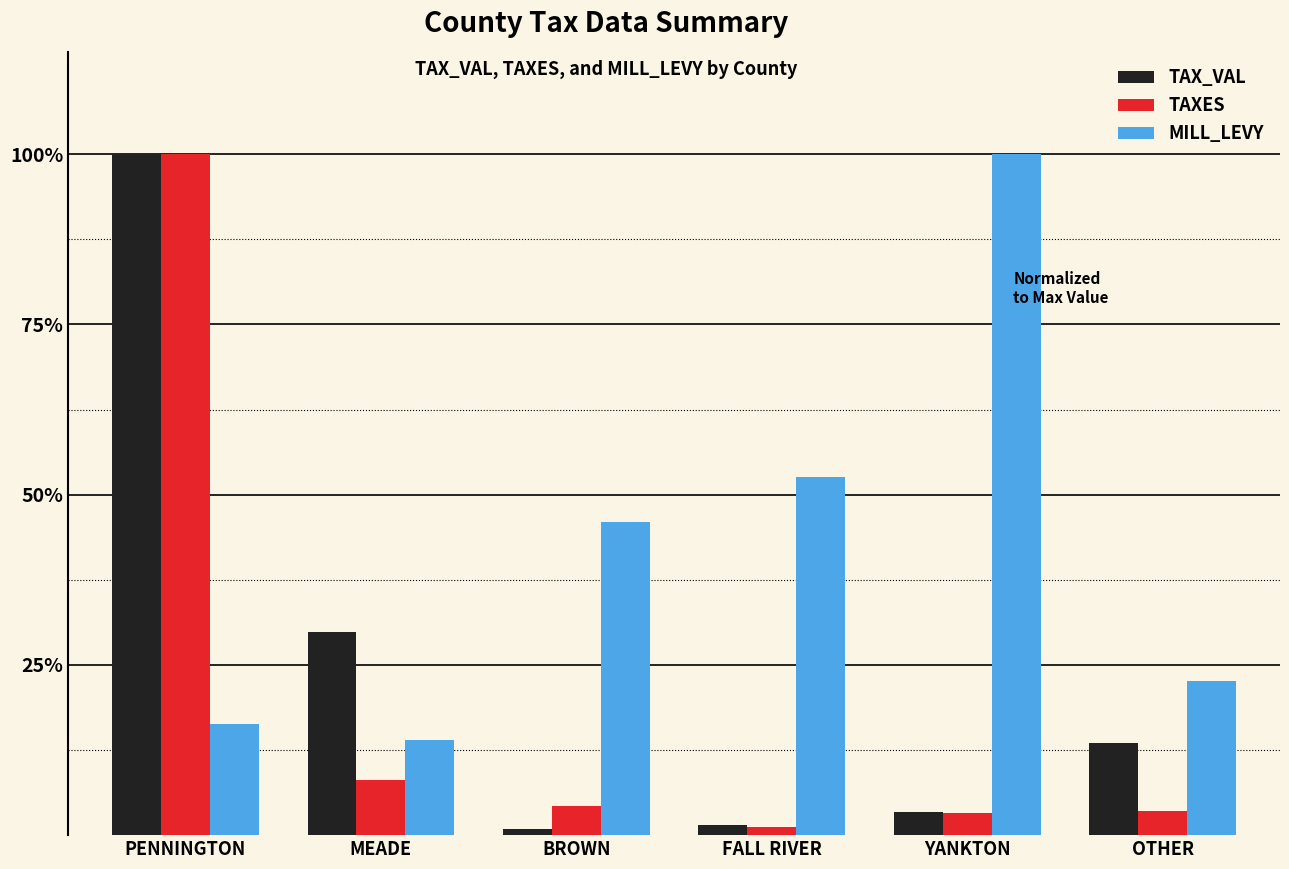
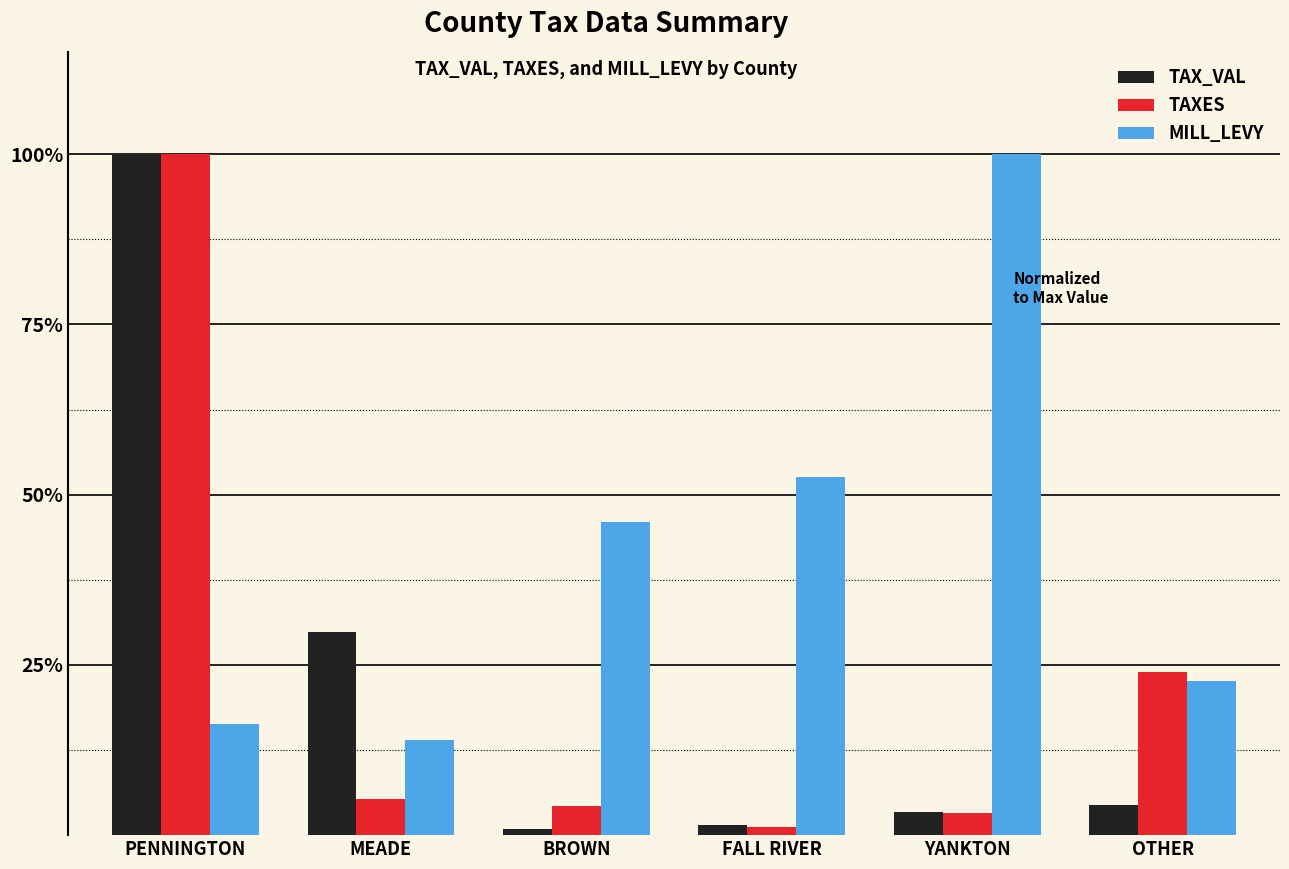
  {
    "TAX_VAL": {
      "PENNINGTON": "100%",
      "MEADE": "30%",
      "BROWN": "1%",
      "FALL RIVER": "1%",
      "YANKTON": "3%",
-     "OTHER": "14%"
+     "OTHER": "4%"
    },
    "TAXES": {
      "PENNINGTON": "100%",
-     "MEADE": "8%",
+     "MEADE": "5%",
      "BROWN": "4%",
      "FALL RIVER": "1%",
      "YANKTON": "3%",
-     "OTHER": "4%"
+     "OTHER": "24%"
    },
    "MILL_LEVY": {
      "PENNINGTON": "16%",
      "MEADE": "14%",
      "BROWN": "46%",
      "FALL RIVER": "53%",
      "YANKTON": "100%",
      "OTHER": "23%"
    }
  }
